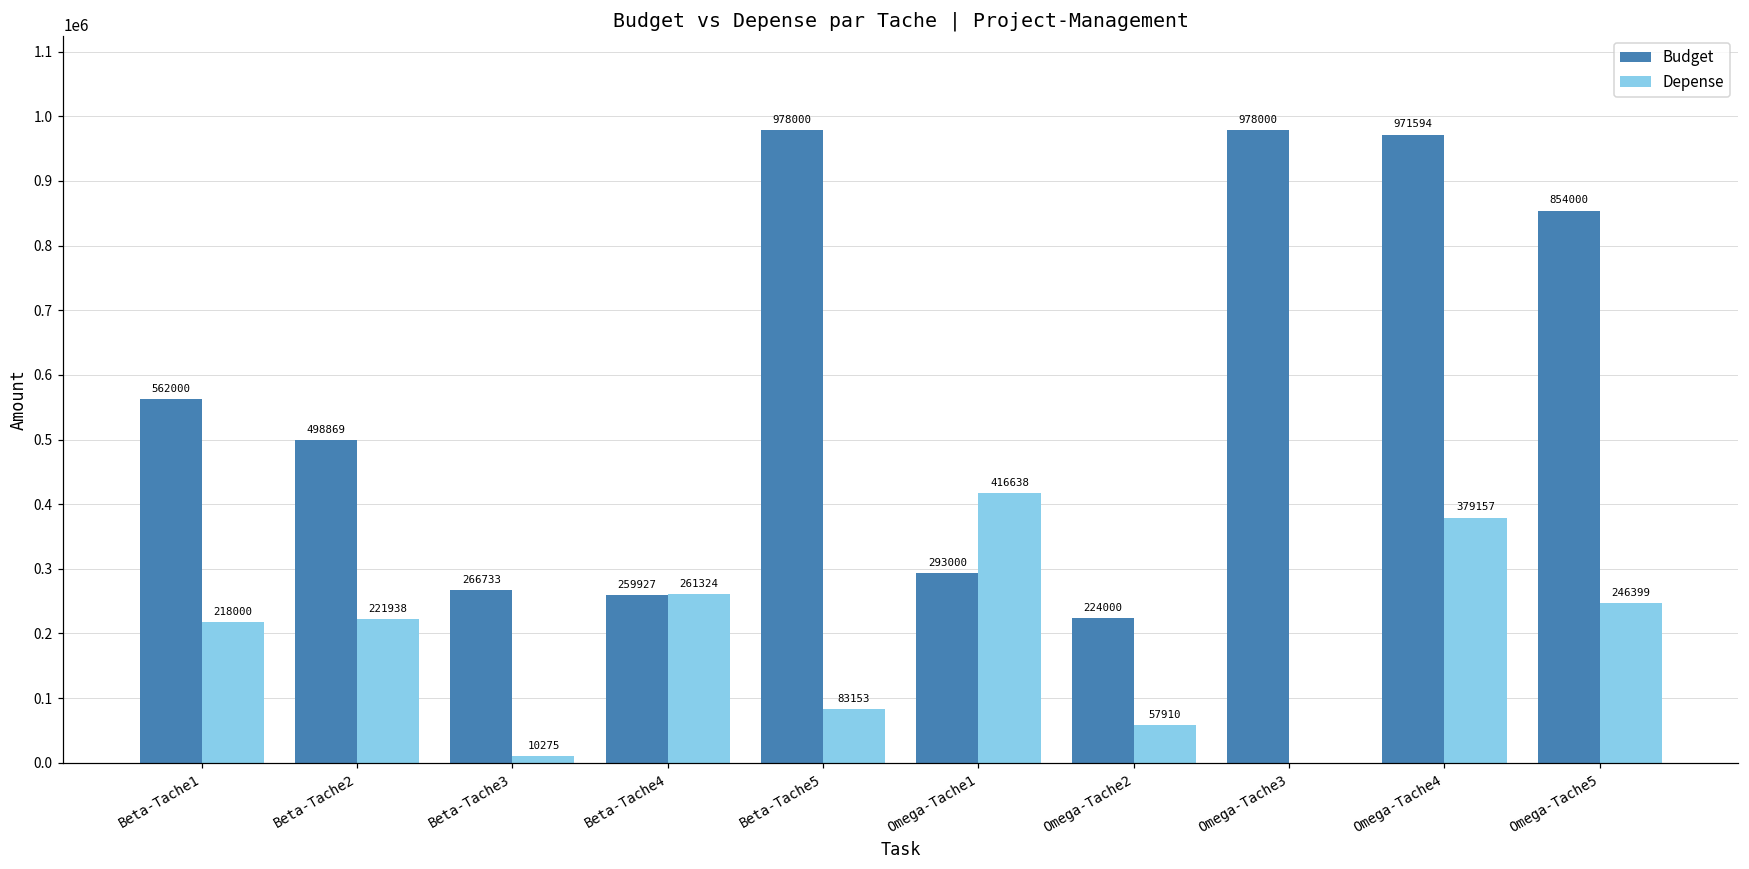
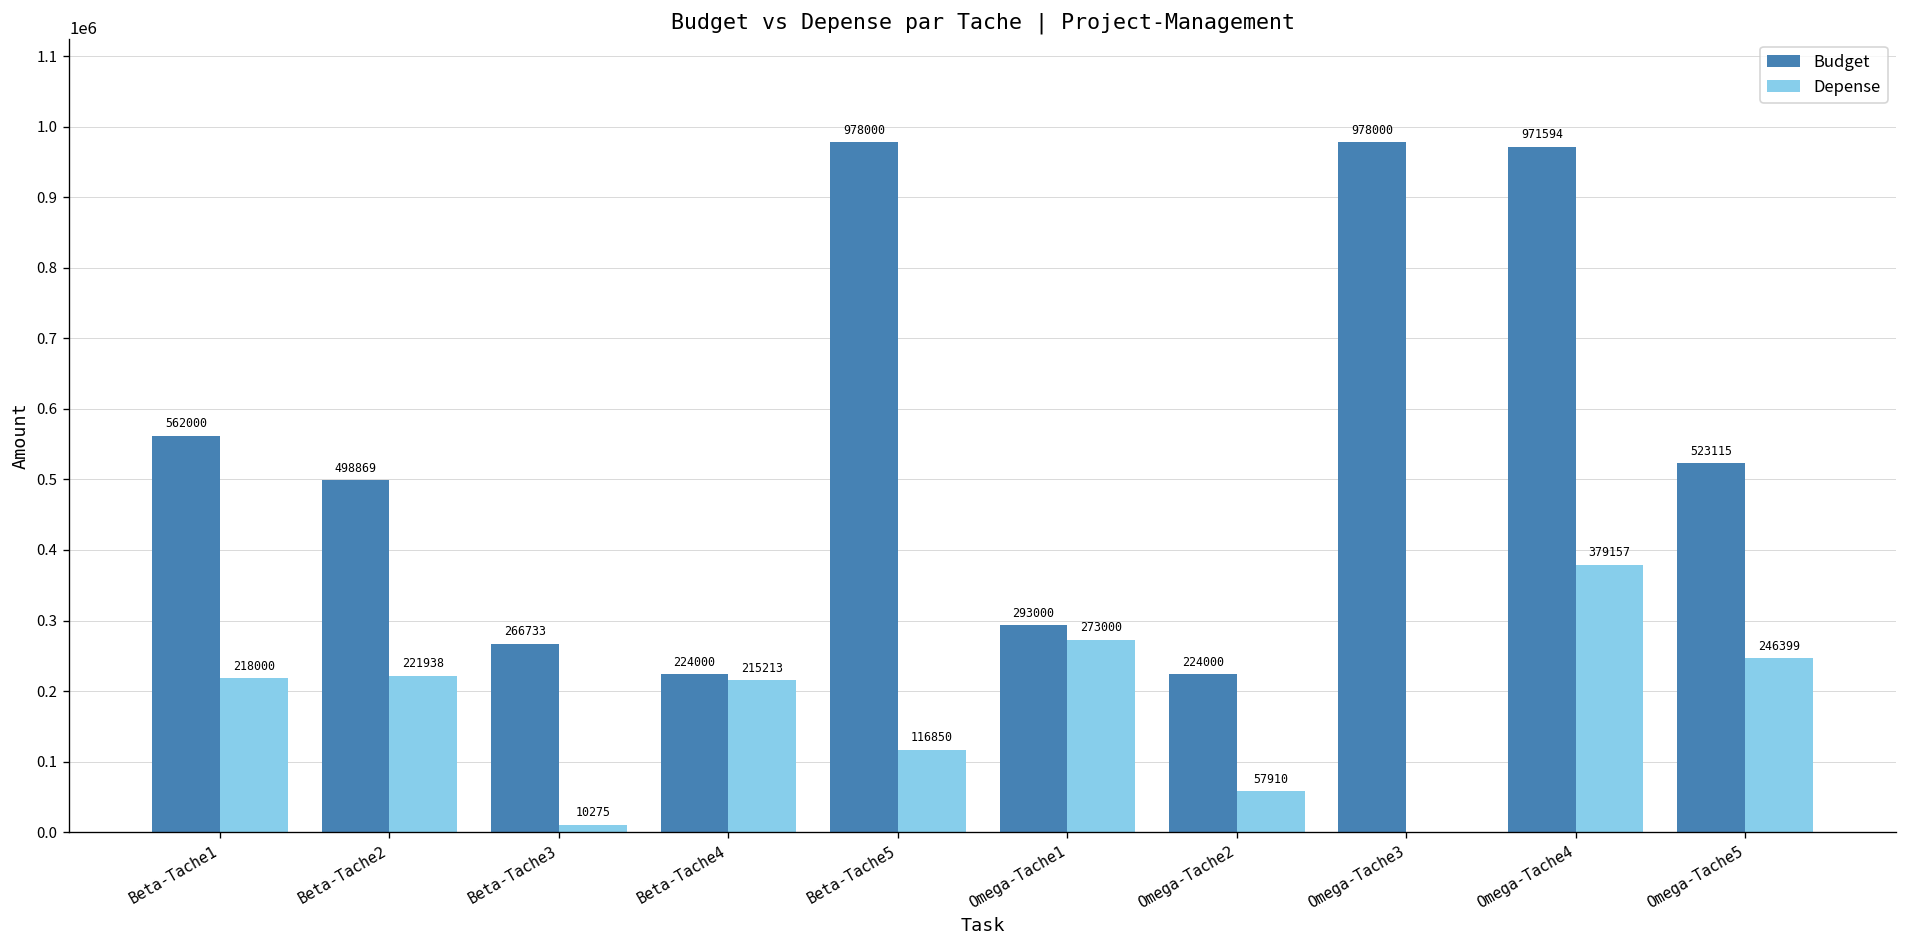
  {
    "Budget": {
      "Beta-Tache1": 562000,
      "Beta-Tache2": 498869,
      "Beta-Tache3": 266733,
-     "Beta-Tache4": 259927,
+     "Beta-Tache4": 224000,
      "Beta-Tache5": 978000,
      "Omega-Tache1": 293000,
      "Omega-Tache2": 224000,
      "Omega-Tache3": 978000,
      "Omega-Tache4": 971594,
-     "Omega-Tache5": 854000
+     "Omega-Tache5": 523115
    },
    "Depense": {
      "Beta-Tache1": 218000,
      "Beta-Tache2": 221938,
      "Beta-Tache3": 10275,
-     "Beta-Tache4": 261324,
-     "Beta-Tache5": 83153,
-     "Omega-Tache1": 416638,
+     "Beta-Tache4": 215213,
+     "Beta-Tache5": 116850,
+     "Omega-Tache1": 273000,
      "Omega-Tache2": 57910,
      "Omega-Tache4": 379157,
      "Omega-Tache5": 246399
    }
  }
